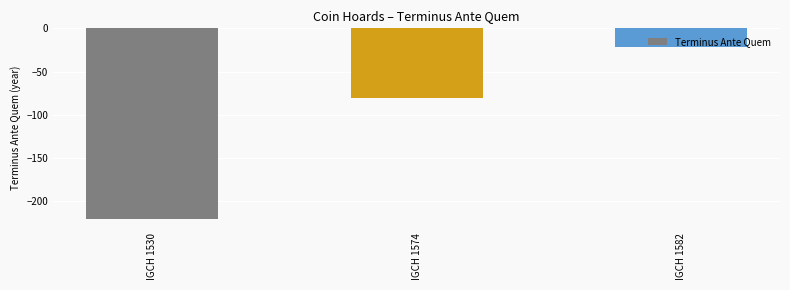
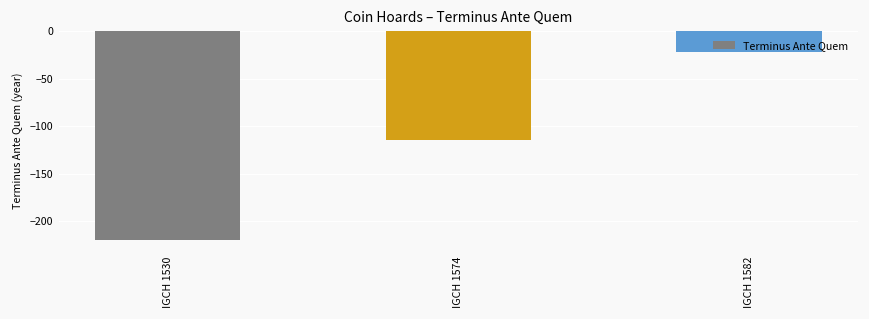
  {
    "IGCH 1530": -220,
-   "IGCH 1574": -80,
+   "IGCH 1574": -110,
    "IGCH 1582": -20
  }
